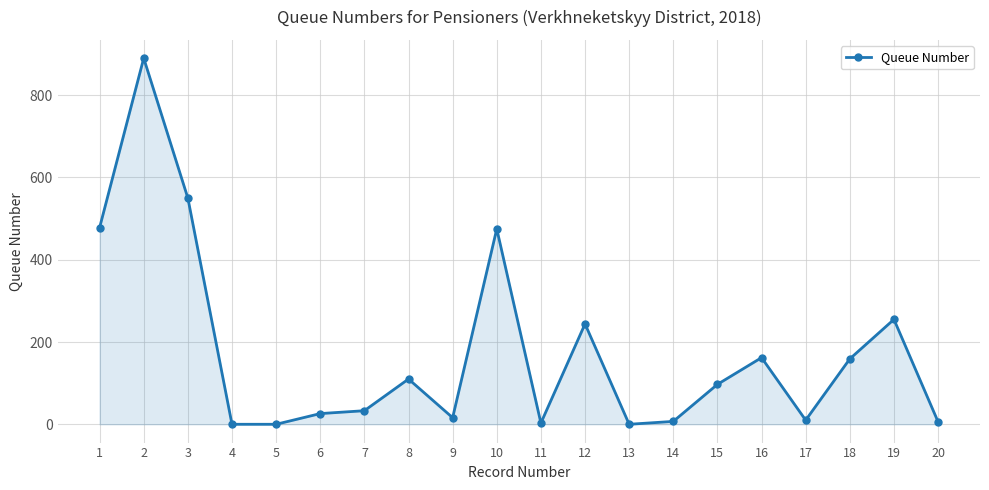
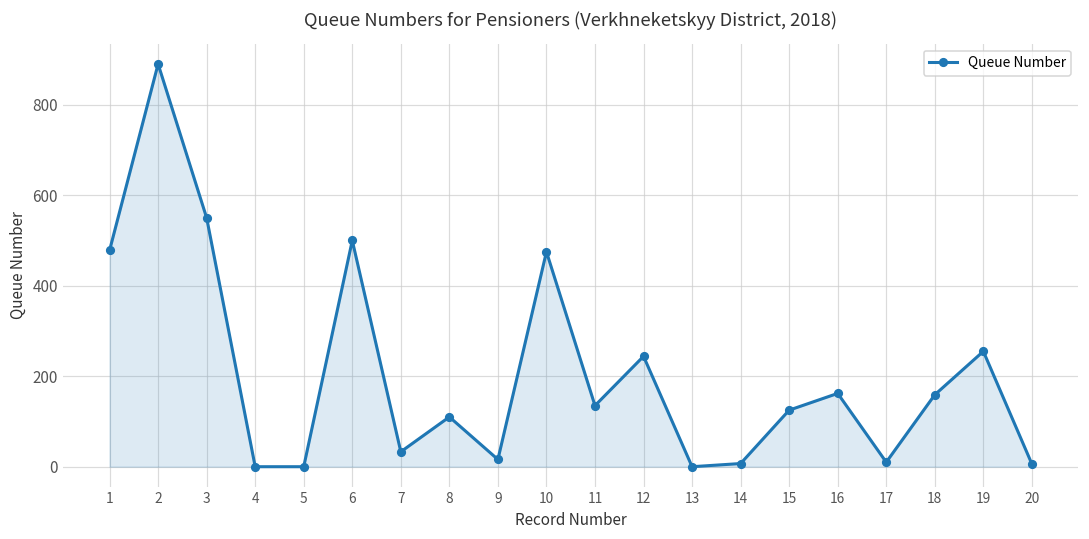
  {
    "1": 480,
    "2": 890,
    "3": 550,
    "4": 0,
    "5": 0,
-   "6": 30,
+   "6": 500,
    "7": 30,
    "8": 110,
    "9": 20,
    "10": 480,
-   "11": 0,
+   "11": 140,
    "12": 240,
    "13": 0,
    "14": 10,
-   "15": 100,
+   "15": 130,
    "16": 160,
    "17": 10,
    "18": 160,
    "19": 260,
    "20": 10
  }
